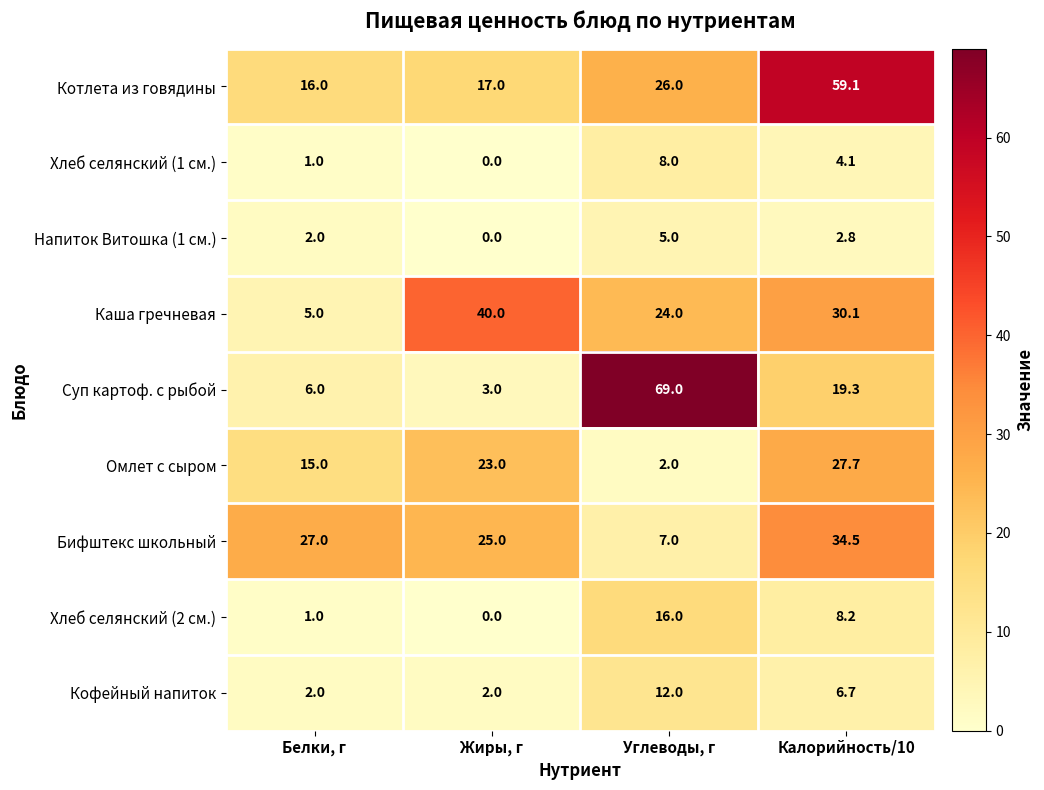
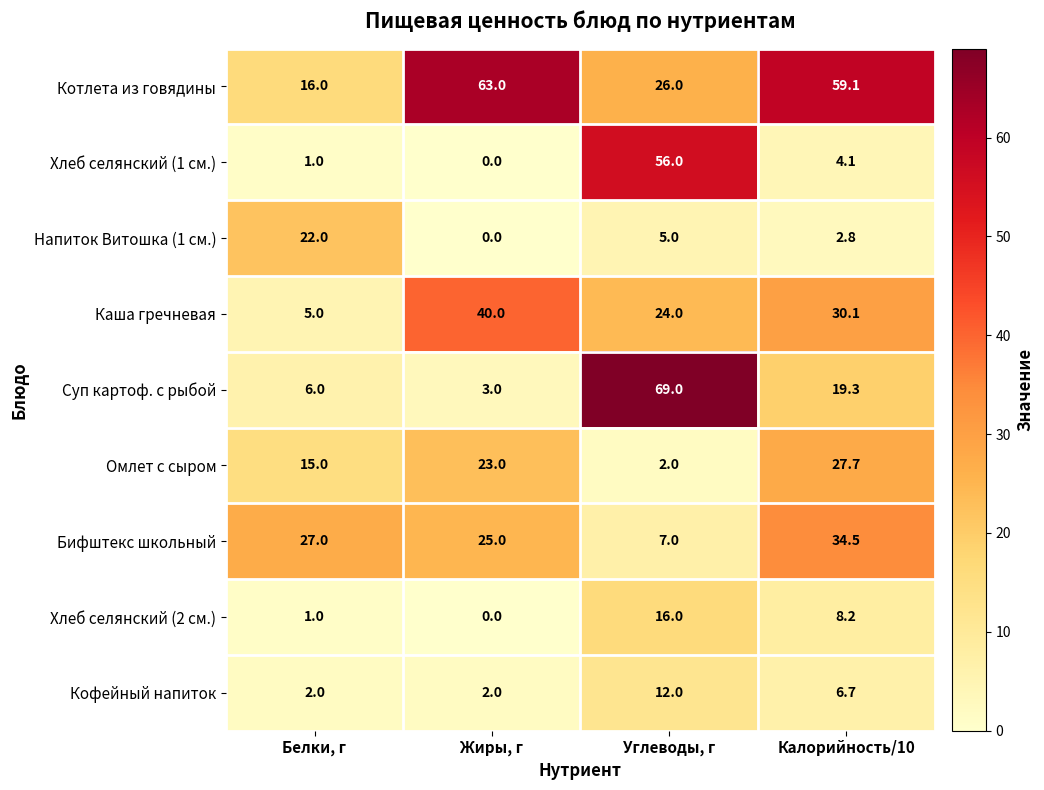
  {
    "Котлета из говядины": {
      "Белки, г": 16.0,
-     "Жиры, г": 17.0,
+     "Жиры, г": 63.0,
      "Углеводы, г": 26.0,
      "Калорийность/10": 59.1
    },
    "Хлеб селянский (1 см.)": {
      "Белки, г": 1.0,
      "Жиры, г": 0.0,
-     "Углеводы, г": 8.0,
+     "Углеводы, г": 56.0,
      "Калорийность/10": 4.1
    },
    "Напиток Витошка (1 см.)": {
-     "Белки, г": 2.0,
+     "Белки, г": 22.0,
      "Жиры, г": 0.0,
      "Углеводы, г": 5.0,
      "Калорийность/10": 2.8
    },
    "Каша гречневая": {
      "Белки, г": 5.0,
      "Жиры, г": 40.0,
      "Углеводы, г": 24.0,
      "Калорийность/10": 30.1
    },
    "Суп картоф. с рыбой": {
      "Белки, г": 6.0,
      "Жиры, г": 3.0,
      "Углеводы, г": 69.0,
      "Калорийность/10": 19.3
    },
    "Омлет с сыром": {
      "Белки, г": 15.0,
      "Жиры, г": 23.0,
      "Углеводы, г": 2.0,
      "Калорийность/10": 27.7
    },
    "Бифштекс школьный": {
      "Белки, г": 27.0,
      "Жиры, г": 25.0,
      "Углеводы, г": 7.0,
      "Калорийность/10": 34.5
    },
    "Хлеб селянский (2 см.)": {
      "Белки, г": 1.0,
      "Жиры, г": 0.0,
      "Углеводы, г": 16.0,
      "Калорийность/10": 8.2
    },
    "Кофейный напиток": {
      "Белки, г": 2.0,
      "Жиры, г": 2.0,
      "Углеводы, г": 12.0,
      "Калорийность/10": 6.7
    }
  }
